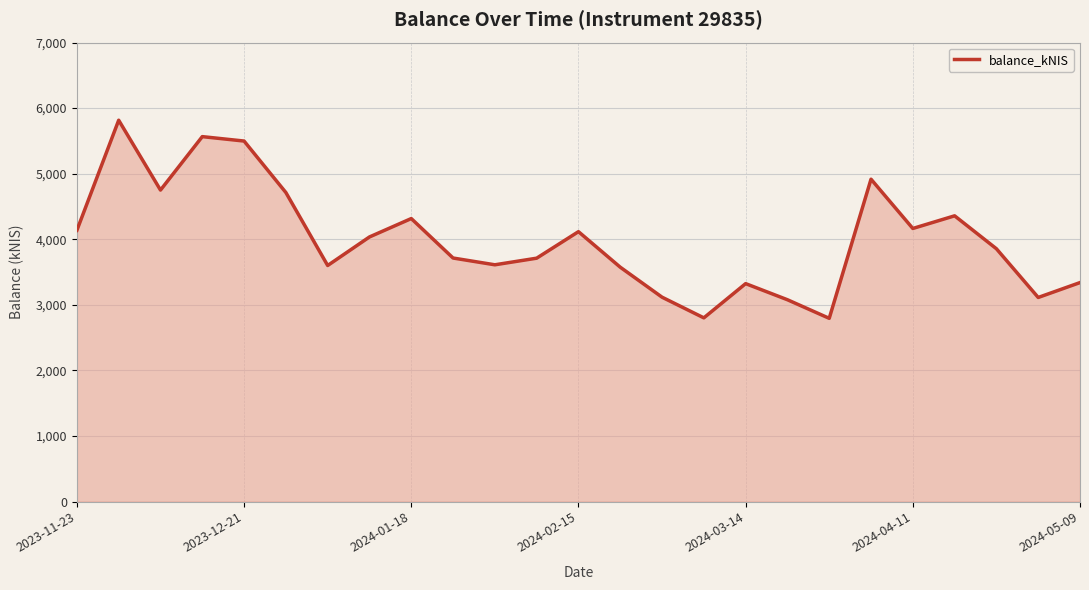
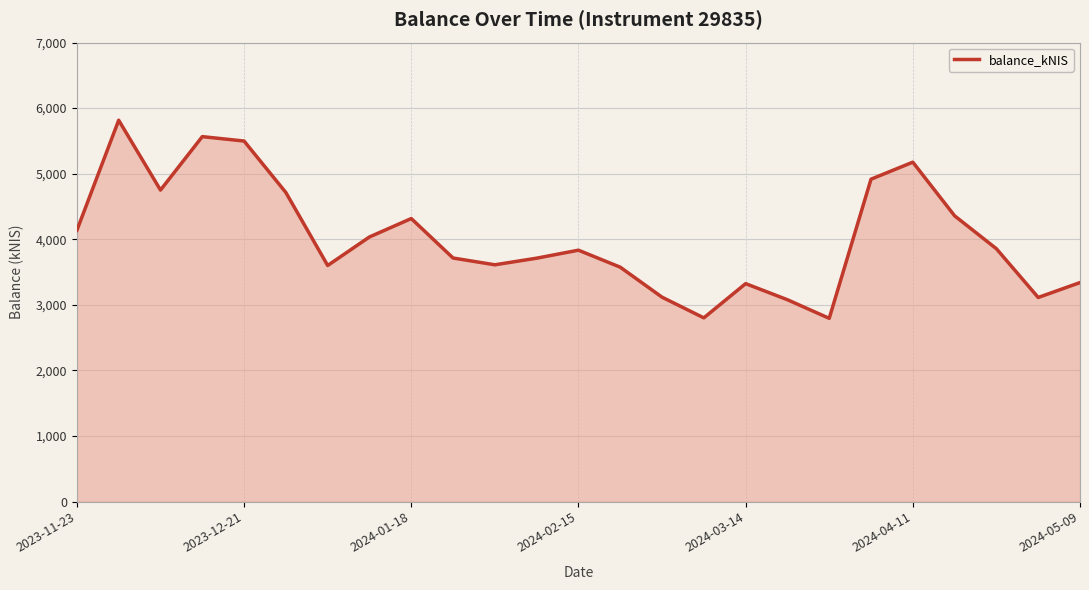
  {
    "2023-11-23": "4,100",
    "2023-12-21": "5,500",
    "2024-01-18": "4,300",
-   "2024-02-15": "4,100",
+   "2024-02-15": "3,800",
    "2024-03-14": "3,300",
-   "2024-04-11": "4,200",
+   "2024-04-11": "5,200",
    "2024-05-09": "3,300"
  }
